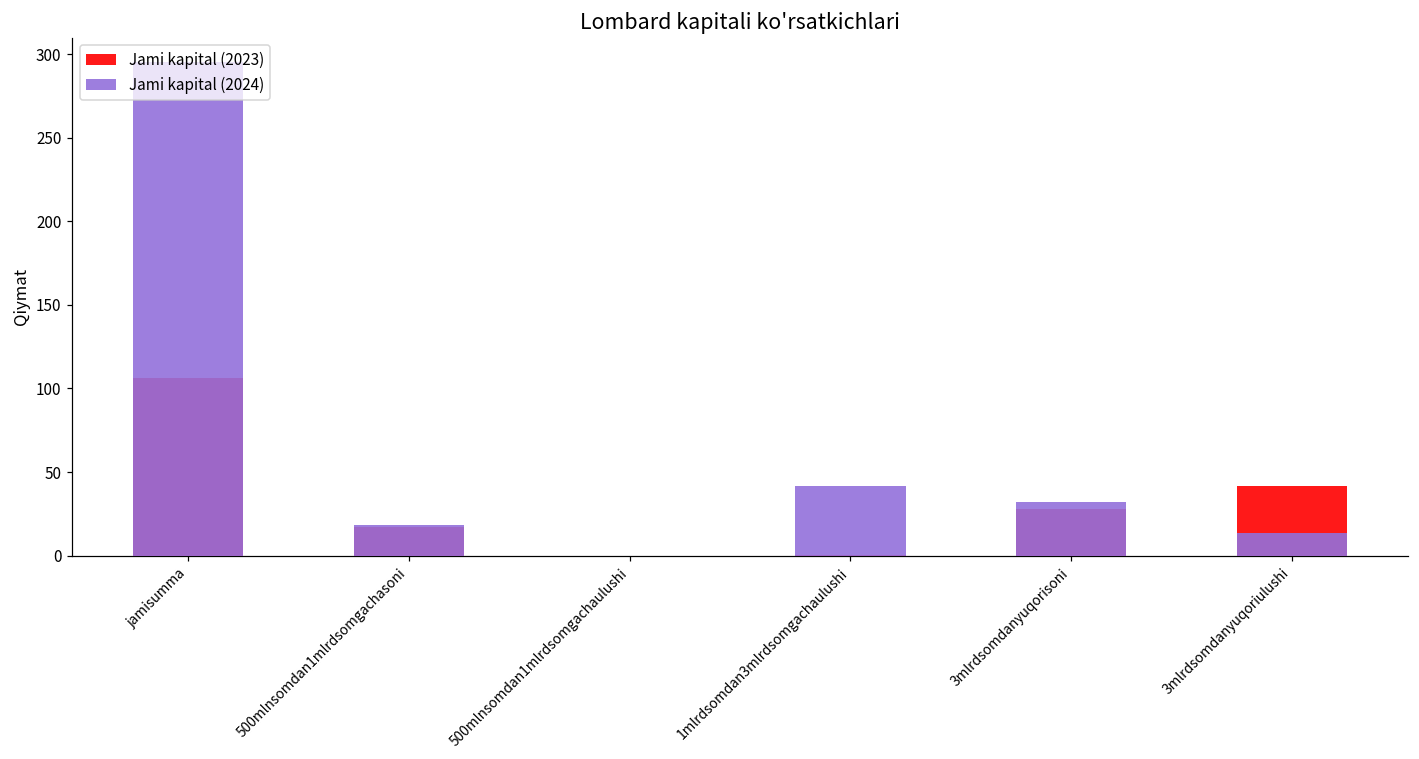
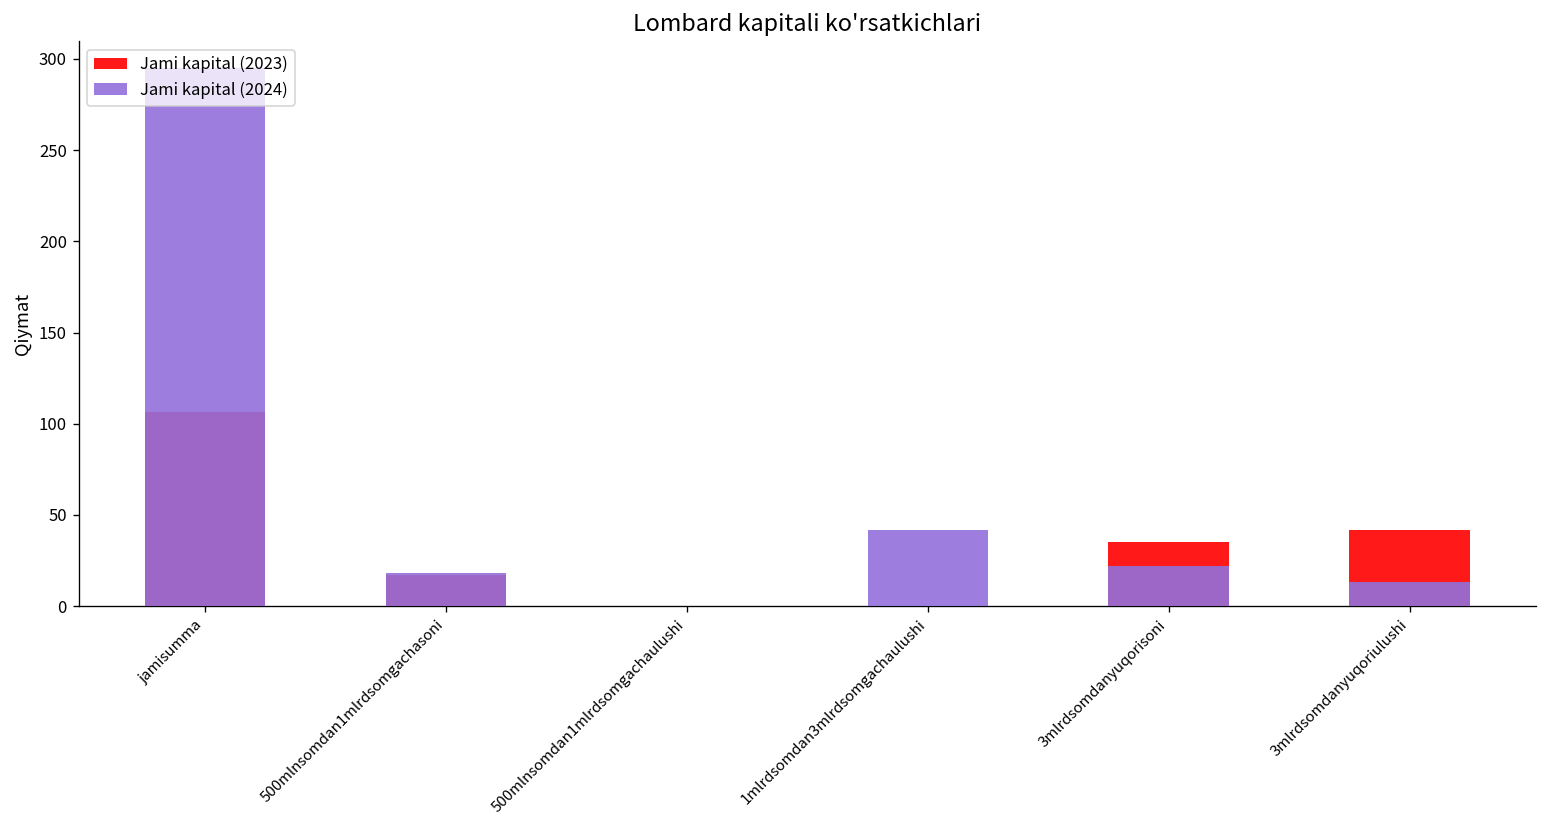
  {
    "Jami kapital (2023)": {
      "500mlnsomdan1mlrdsomgachasoni": 17,
-     "3mlrdsomdanyuqorisoni": 28,
+     "3mlrdsomdanyuqorisoni": 35,
      "3mlrdsomdanyuqoriulushi": 41
    },
    "Jami kapital (2024)": {
      "500mlnsomdan1mlrdsomgachasoni": 18,
      "1mlrdsomdan3mlrdsomgachaulushi": 41,
-     "3mlrdsomdanyuqorisoni": 32
+     "3mlrdsomdanyuqorisoni": 22
    }
  }
